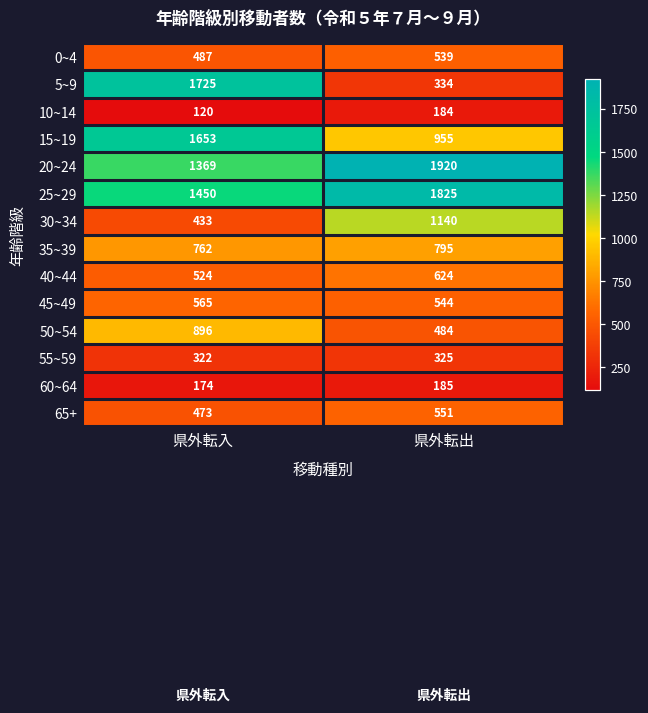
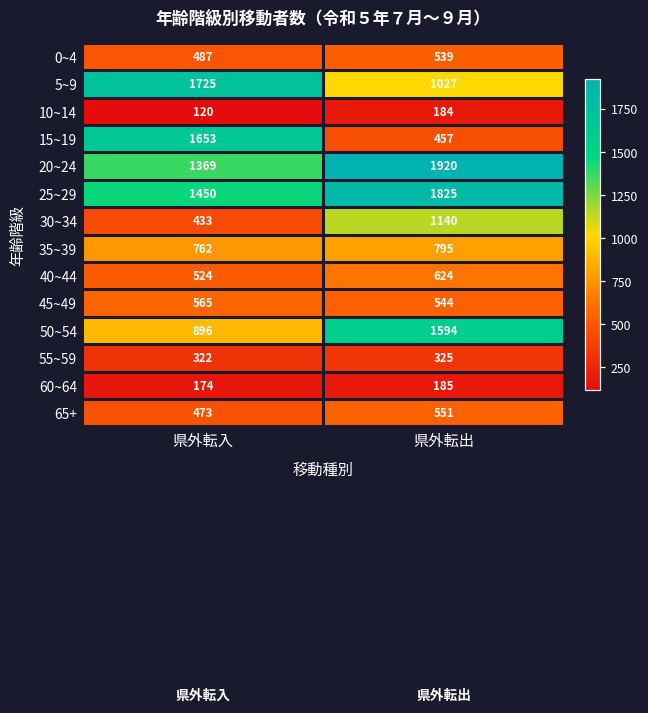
  {
    "0~4": {
      "県外転入": 487,
      "県外転出": 539
    },
    "5~9": {
      "県外転入": 1725,
-     "県外転出": 334
+     "県外転出": 1027
    },
    "10~14": {
      "県外転入": 120,
      "県外転出": 184
    },
    "15~19": {
      "県外転入": 1653,
-     "県外転出": 955
+     "県外転出": 457
    },
    "20~24": {
      "県外転入": 1369,
      "県外転出": 1920
    },
    "25~29": {
      "県外転入": 1450,
      "県外転出": 1825
    },
    "30~34": {
      "県外転入": 433,
      "県外転出": 1140
    },
    "35~39": {
      "県外転入": 762,
      "県外転出": 795
    },
    "40~44": {
      "県外転入": 524,
      "県外転出": 624
    },
    "45~49": {
      "県外転入": 565,
      "県外転出": 544
    },
    "50~54": {
      "県外転入": 896,
-     "県外転出": 484
+     "県外転出": 1594
    },
    "55~59": {
      "県外転入": 322,
      "県外転出": 325
    },
    "60~64": {
      "県外転入": 174,
      "県外転出": 185
    },
    "65+": {
      "県外転入": 473,
      "県外転出": 551
    }
  }
